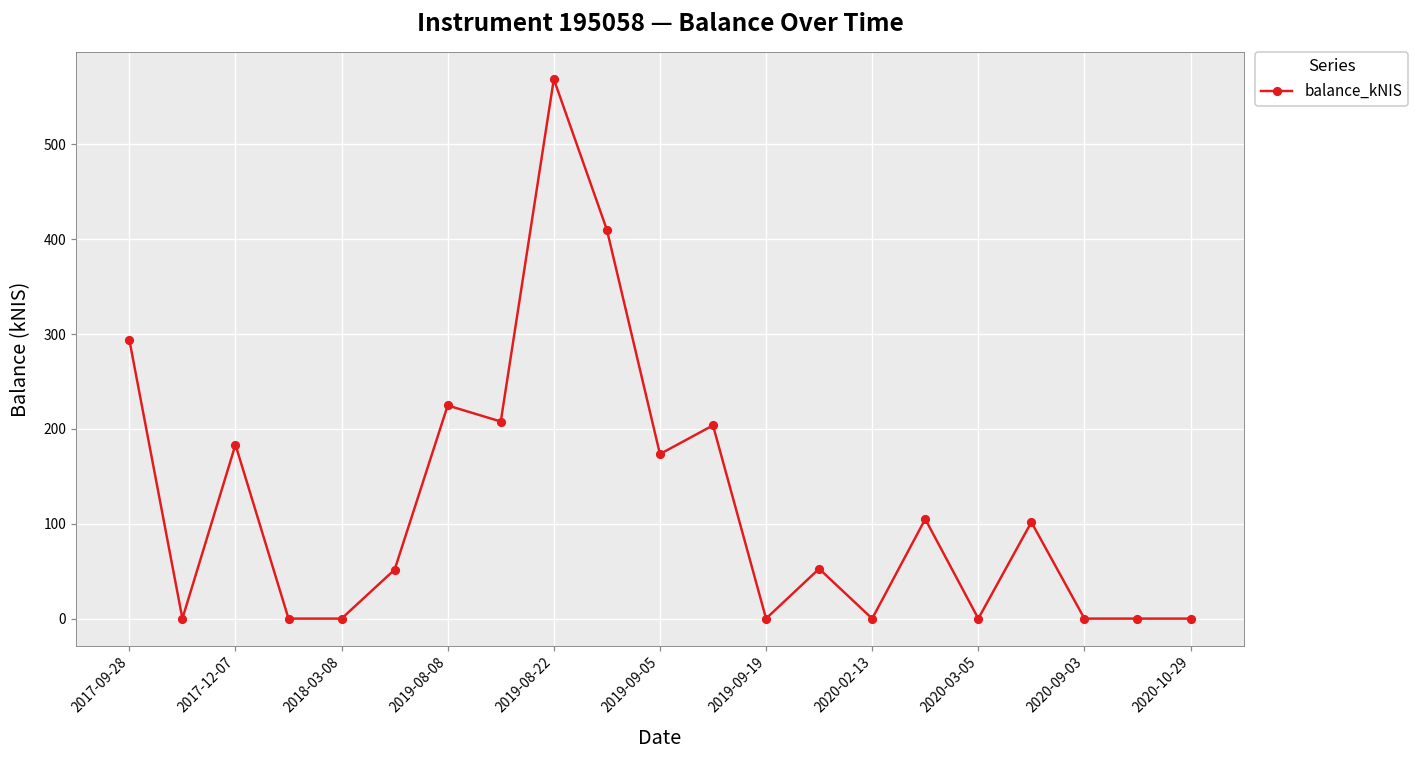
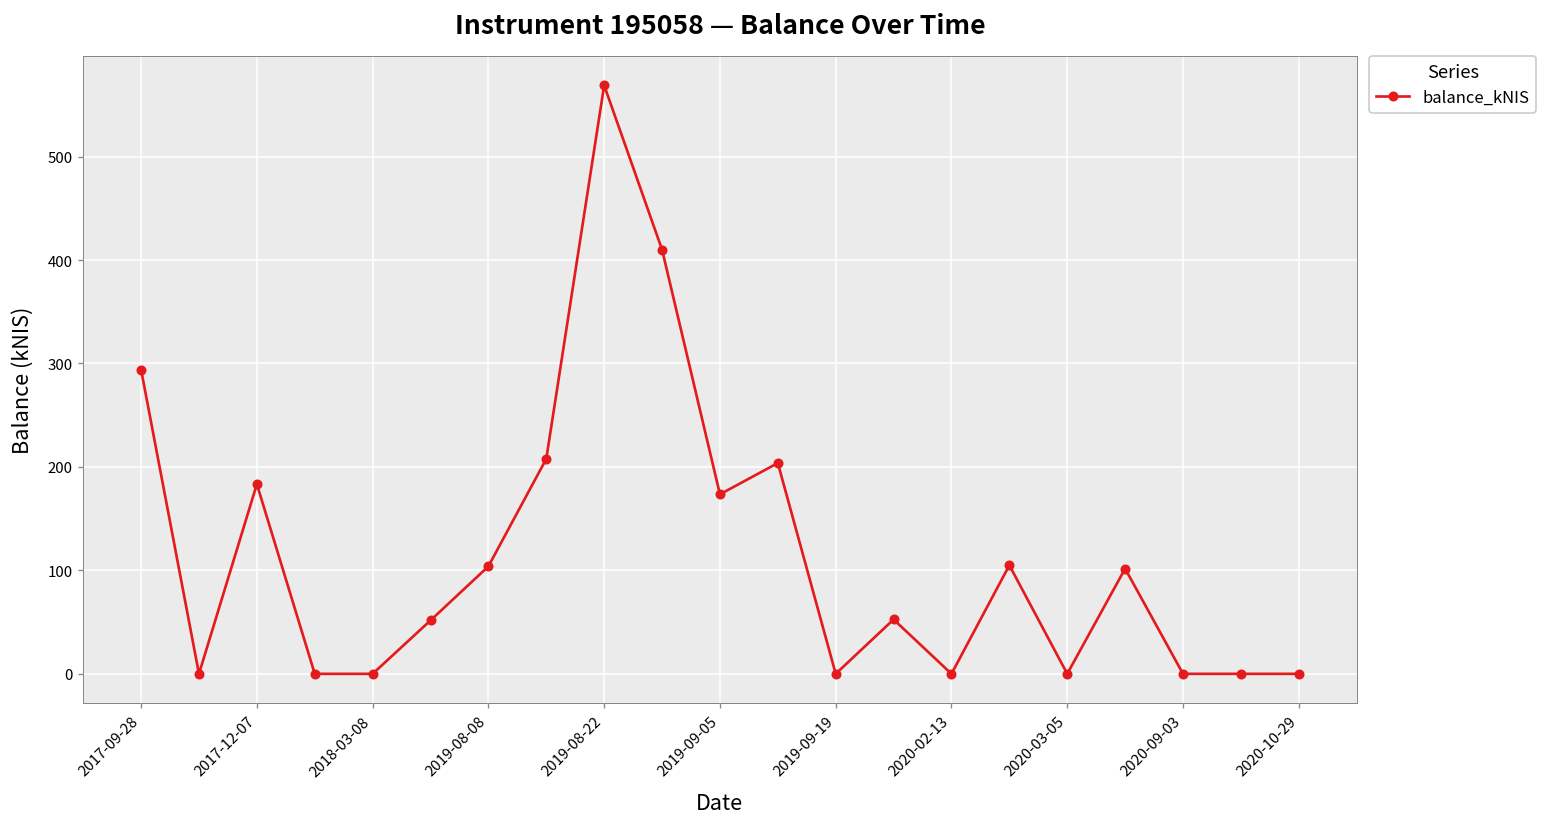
  {
    "2017-09-28": 290,
    "2017-12-07": 180,
    "2018-03-08": 0,
-   "2019-08-08": 220,
+   "2019-08-08": 100,
    "2019-08-22": 570,
    "2019-09-05": 170,
    "2019-09-19": 0,
    "2020-02-13": 0,
    "2020-03-05": 0,
    "2020-09-03": 0,
    "2020-10-29": 0
  }
